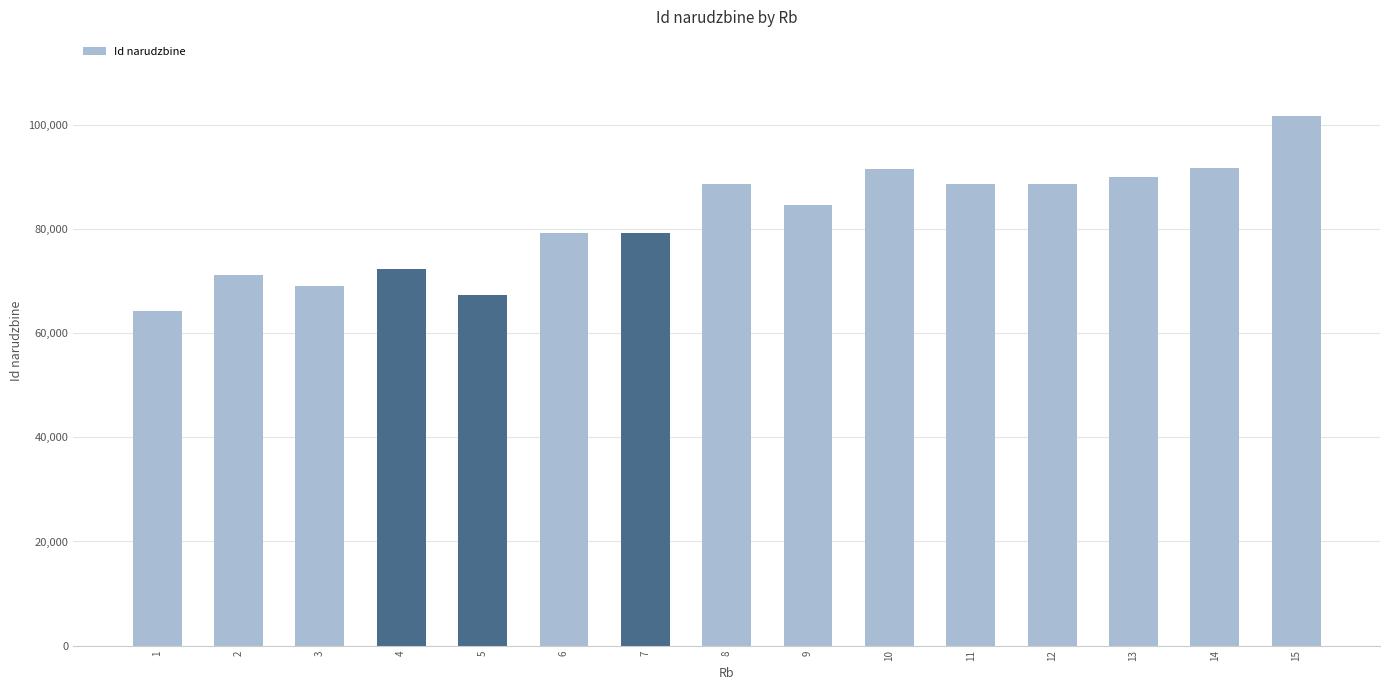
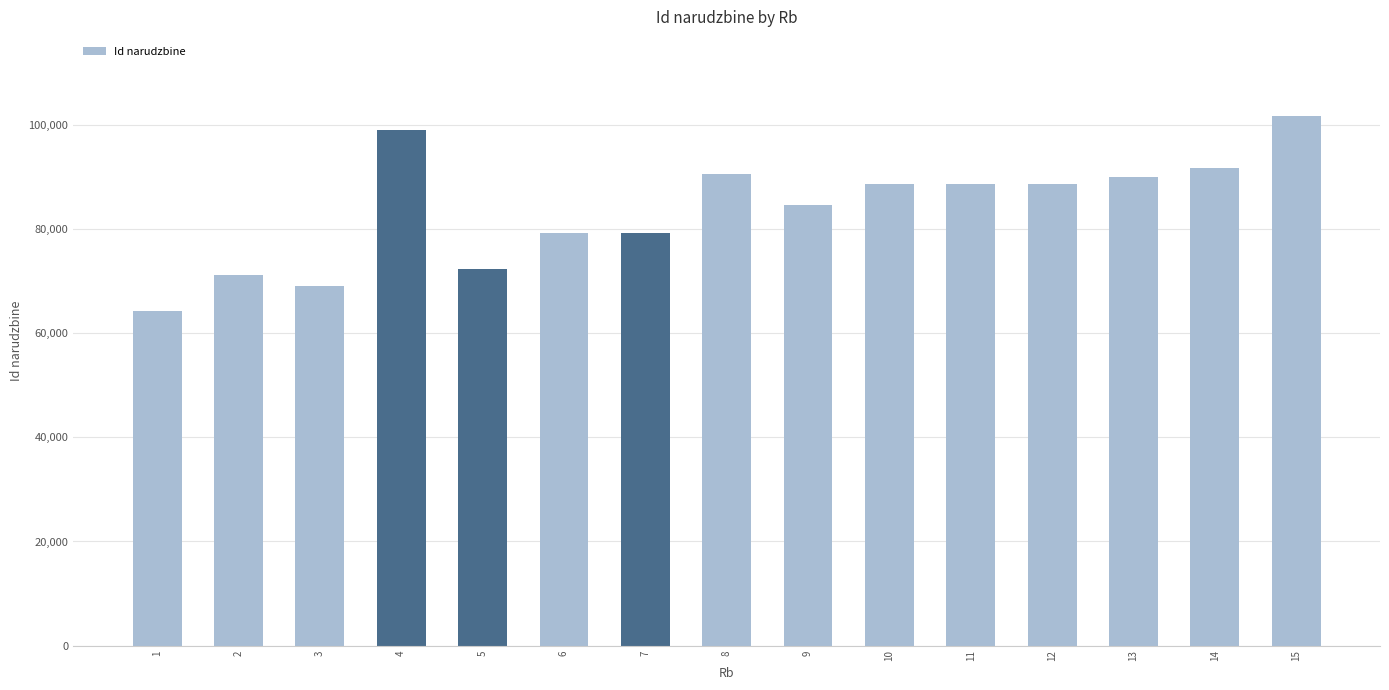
  {
    "1": "64,000",
    "2": "71,000",
    "3": "69,000",
-   "4": "72,000",
-   "5": "67,000",
+   "4": "99,000",
+   "5": "72,000",
    "6": "79,000",
    "7": "79,000",
-   "8": "89,000",
+   "8": "91,000",
    "9": "85,000",
-   "10": "92,000",
+   "10": "89,000",
    "11": "89,000",
    "12": "89,000",
    "13": "90,000",
    "14": "92,000",
    "15": "102,000"
  }
